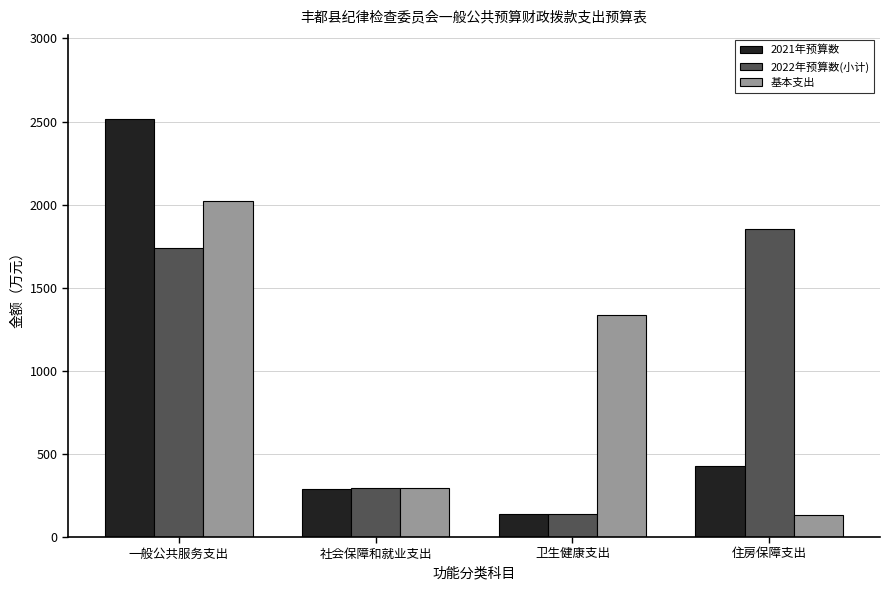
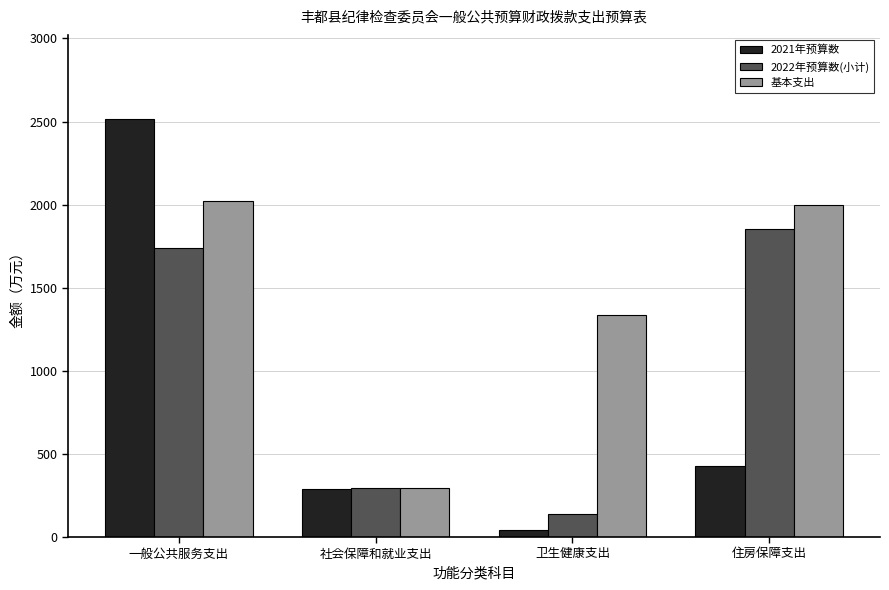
  {
    "2021年预算数": {
      "一般公共服务支出": 2520,
      "社会保障和就业支出": 290,
-     "卫生健康支出": 140,
+     "卫生健康支出": 40,
      "住房保障支出": 430
    },
    "2022年预算数(小计)": {
      "一般公共服务支出": 1740,
      "社会保障和就业支出": 300,
      "卫生健康支出": 140,
      "住房保障支出": 1850
    },
    "基本支出": {
      "一般公共服务支出": 2020,
      "社会保障和就业支出": 300,
      "卫生健康支出": 1340,
-     "住房保障支出": 130
+     "住房保障支出": 2000
    }
  }
